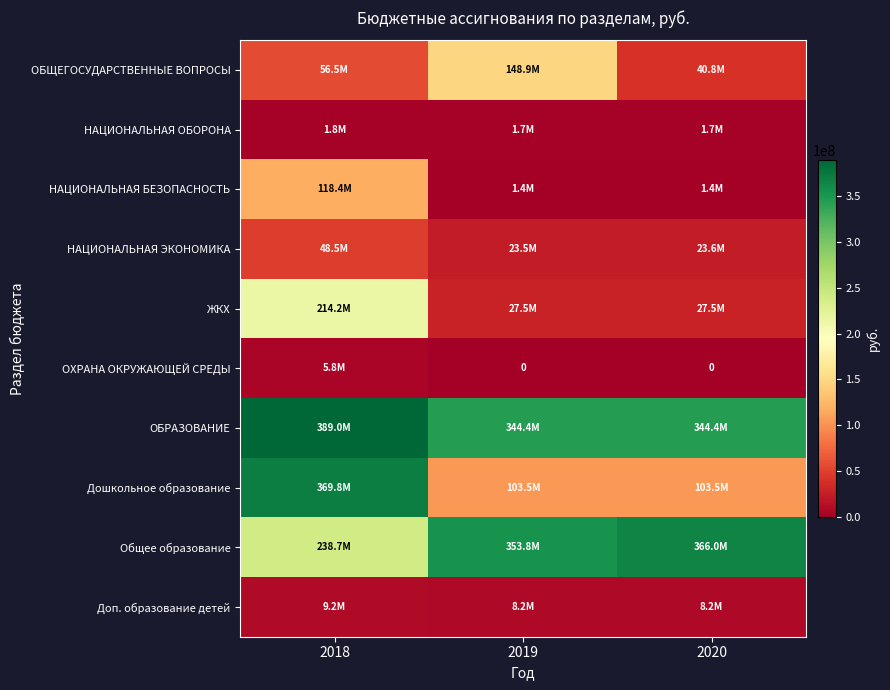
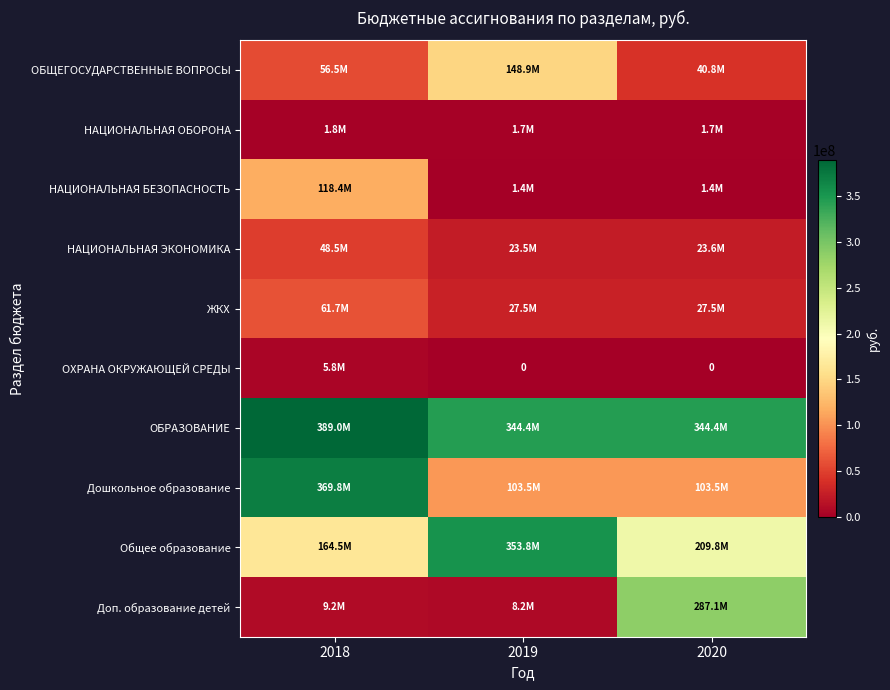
  {
    "ОБЩЕГОСУДАРСТВЕННЫЕ ВОПРОСЫ": {
      "2018": "56.5M",
      "2019": "148.9M",
      "2020": "40.8M"
    },
    "НАЦИОНАЛЬНАЯ ОБОРОНА": {
      "2018": "1.8M",
      "2019": "1.7M",
      "2020": "1.7M"
    },
    "НАЦИОНАЛЬНАЯ БЕЗОПАСНОСТЬ": {
      "2018": "118.4M",
      "2019": "1.4M",
      "2020": "1.4M"
    },
    "НАЦИОНАЛЬНАЯ ЭКОНОМИКА": {
      "2018": "48.5M",
      "2019": "23.5M",
      "2020": "23.6M"
    },
    "ЖКХ": {
-     "2018": "214.2M",
+     "2018": "61.7M",
      "2019": "27.5M",
      "2020": "27.5M"
    },
    "ОХРАНА ОКРУЖАЮЩЕЙ СРЕДЫ": {
      "2018": "5.8M",
      "2019": "0",
      "2020": "0"
    },
    "ОБРАЗОВАНИЕ": {
      "2018": "389.0M",
      "2019": "344.4M",
      "2020": "344.4M"
    },
    "Дошкольное образование": {
      "2018": "369.8M",
      "2019": "103.5M",
      "2020": "103.5M"
    },
    "Общее образование": {
-     "2018": "238.7M",
+     "2018": "164.5M",
      "2019": "353.8M",
-     "2020": "366.0M"
+     "2020": "209.8M"
    },
    "Доп. образование детей": {
      "2018": "9.2M",
      "2019": "8.2M",
-     "2020": "8.2M"
+     "2020": "287.1M"
    }
  }
